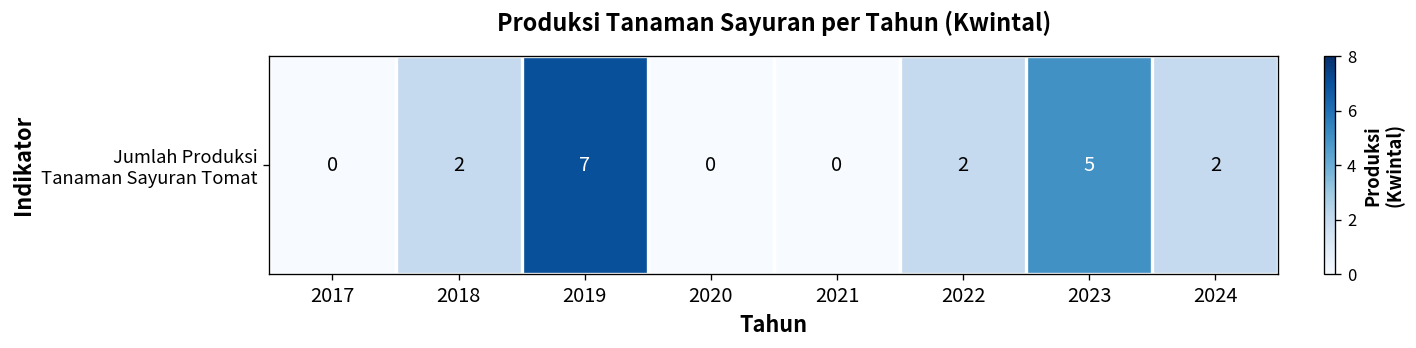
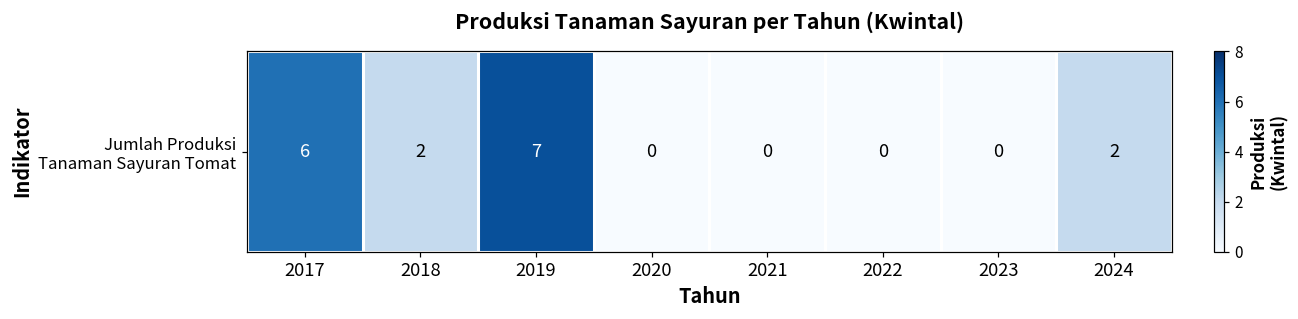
  {
    "Jumlah Produksi Tanaman Sayuran Tomat": {
-     "2017": 0,
+     "2017": 6,
      "2018": 2,
      "2019": 7,
      "2020": 0,
      "2021": 0,
-     "2022": 2,
-     "2023": 5,
+     "2022": 0,
+     "2023": 0,
      "2024": 2
    }
  }
